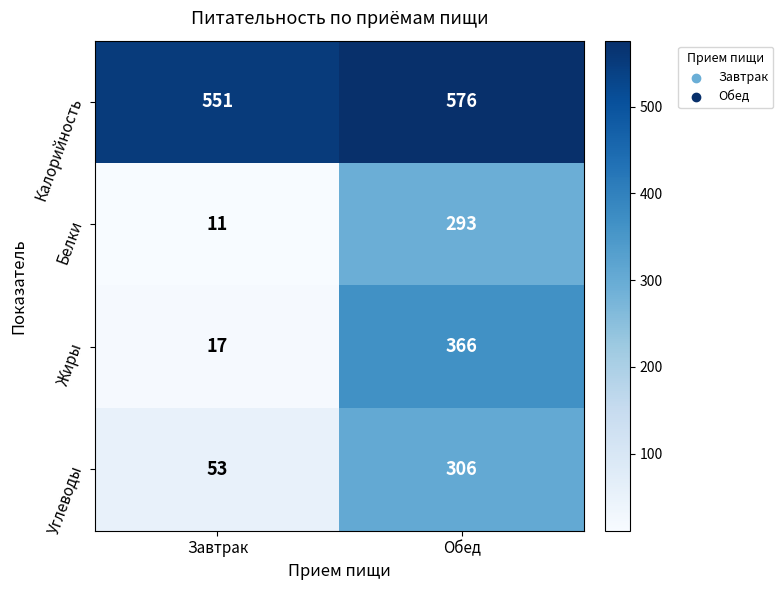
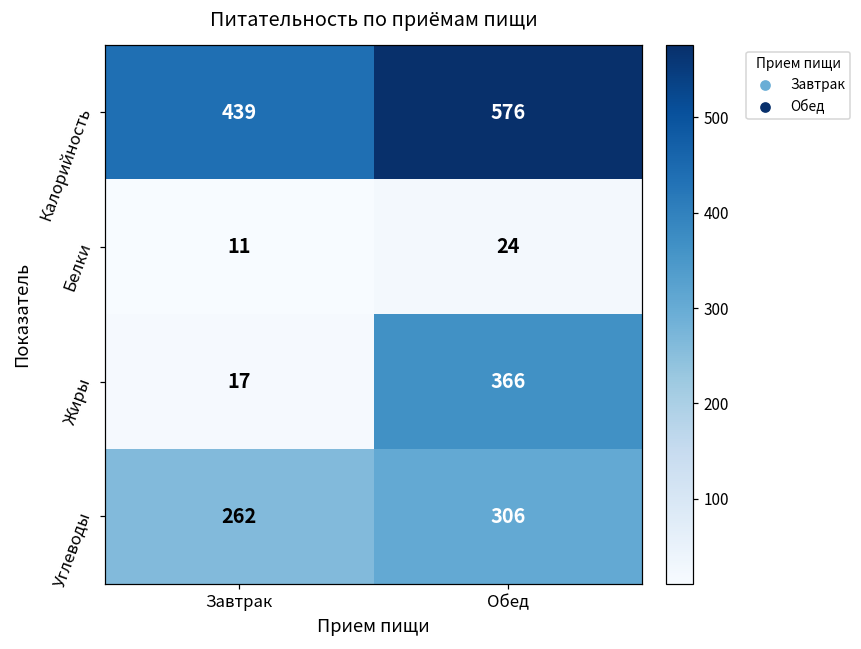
  {
    "Калорийность": {
-     "Завтрак": 551,
+     "Завтрак": 439,
      "Обед": 576
    },
    "Белки": {
      "Завтрак": 11,
-     "Обед": 293
+     "Обед": 24
    },
    "Жиры": {
      "Завтрак": 17,
      "Обед": 366
    },
    "Углеводы": {
-     "Завтрак": 53,
+     "Завтрак": 262,
      "Обед": 306
    }
  }
